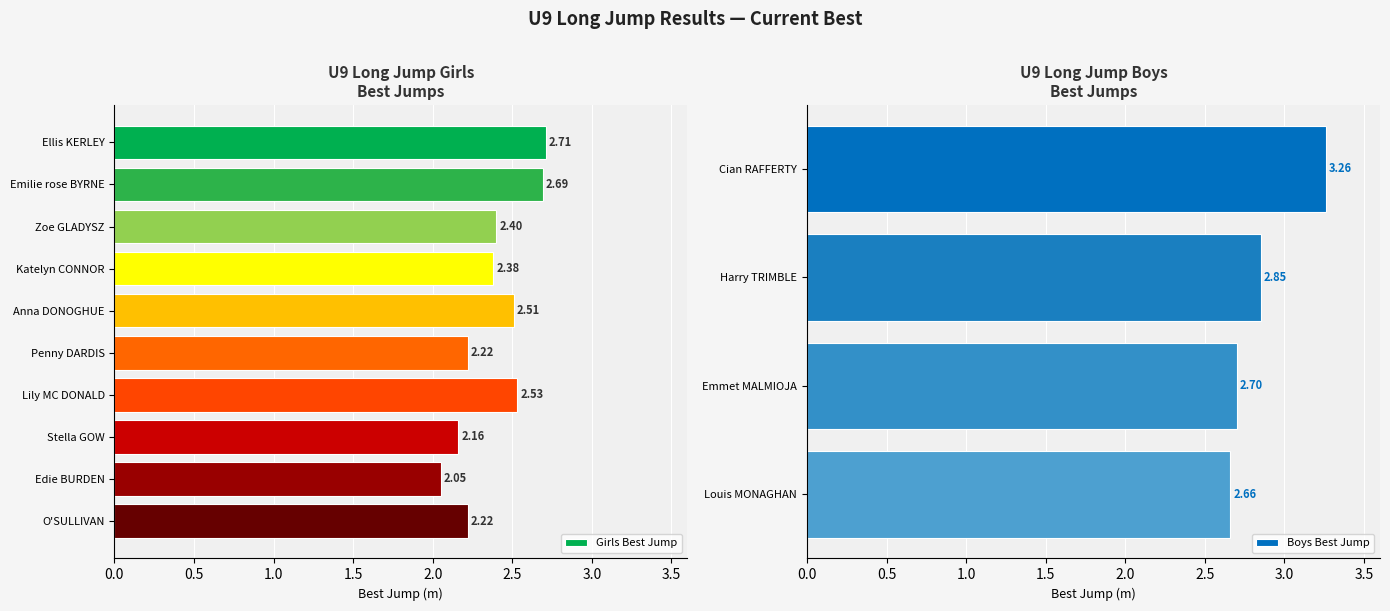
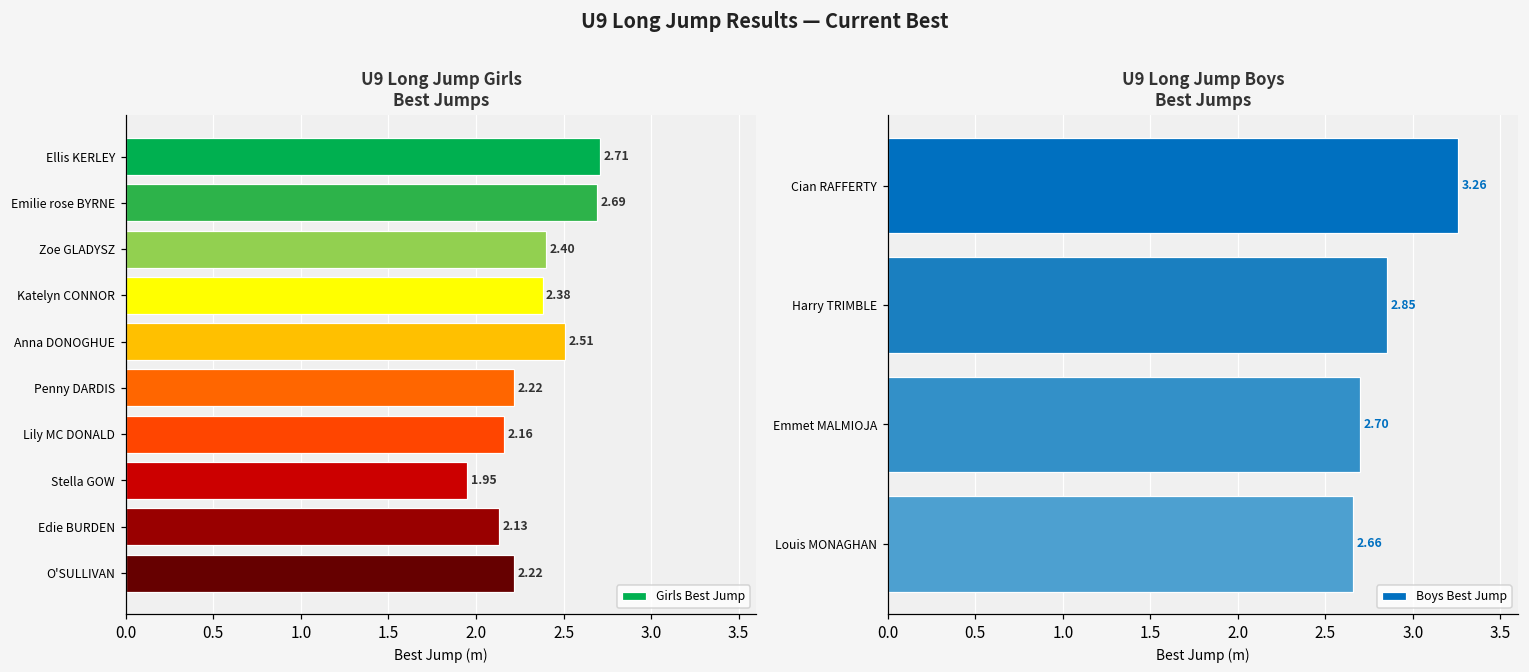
  {
    "U9 Long Jump Girls Best Jumps": {
      "Ellis KERLEY": 2.71,
      "Emilie rose BYRNE": 2.69,
      "Zoe GLADYSZ": 2.40,
      "Katelyn CONNOR": 2.38,
      "Anna DONOGHUE": 2.51,
      "Penny DARDIS": 2.22,
-     "Lily MC DONALD": 2.53,
-     "Stella GOW": 2.16,
-     "Edie BURDEN": 2.05,
+     "Lily MC DONALD": 2.16,
+     "Stella GOW": 1.95,
+     "Edie BURDEN": 2.13,
      "O'SULLIVAN": 2.22
    },
    "U9 Long Jump Boys Best Jumps": {
      "Cian RAFFERTY": 3.26,
      "Harry TRIMBLE": 2.85,
      "Emmet MALMIOJA": 2.70,
      "Louis MONAGHAN": 2.66
    }
  }
